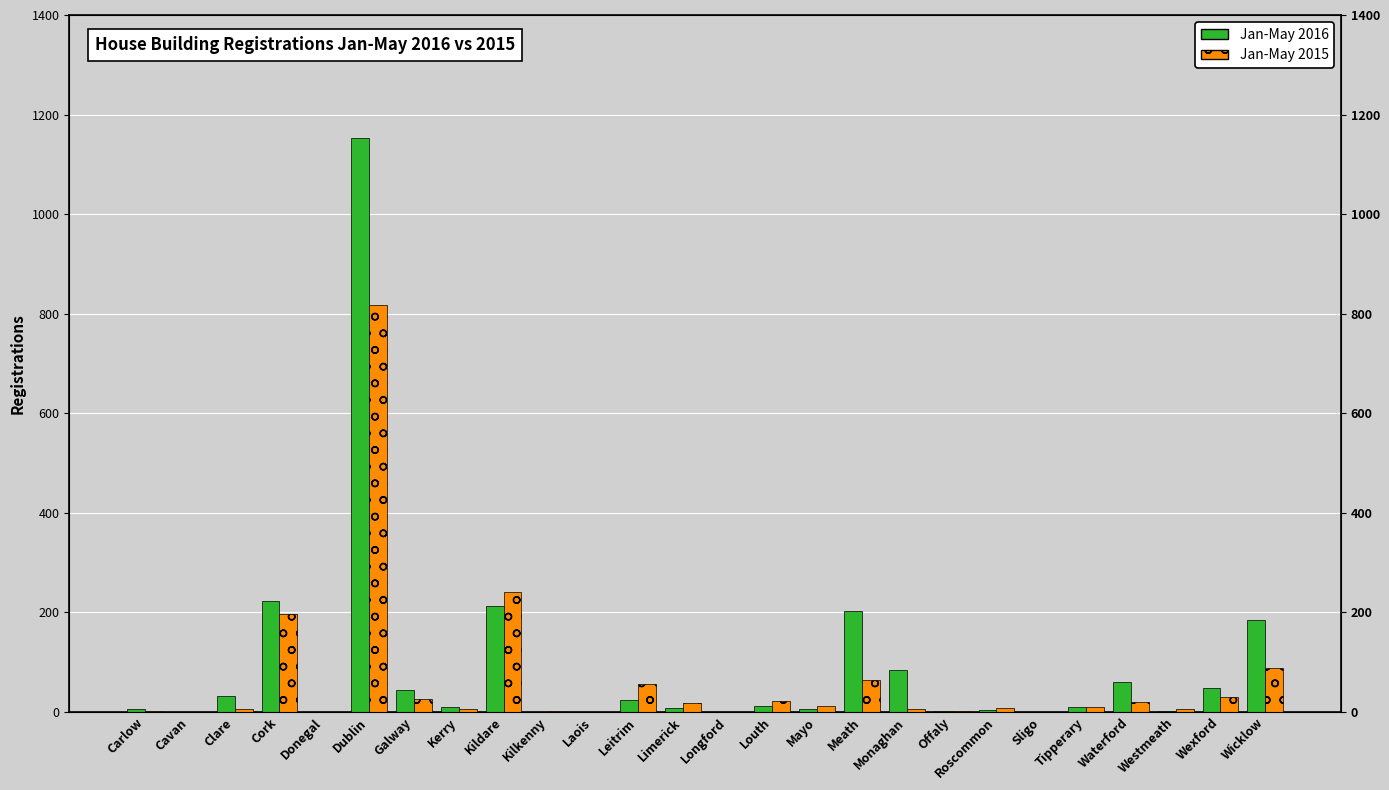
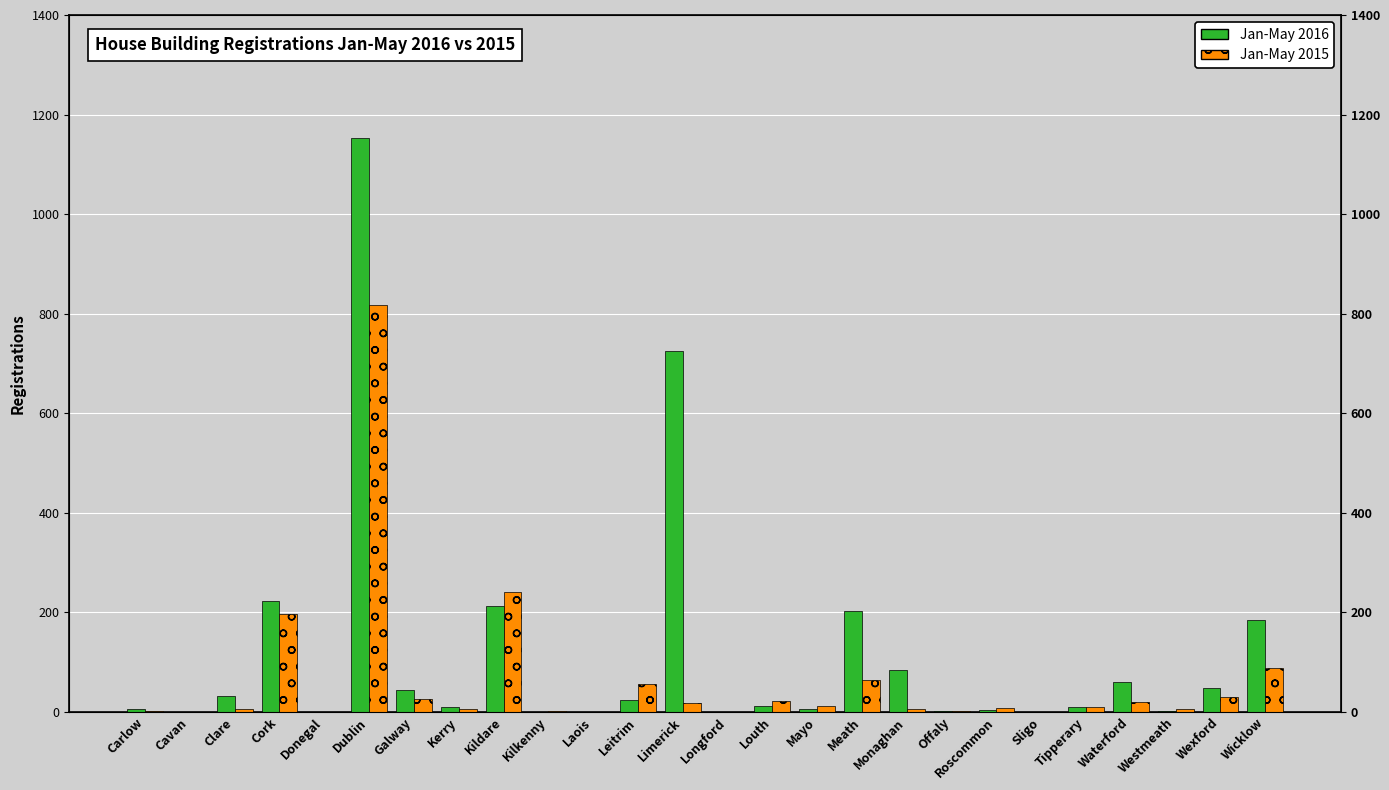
  {
    "Jan-May 2016": {
      "Cavan": 0,
      "Clare": 30,
      "Cork": 220,
      "Donegal": 0,
      "Dublin": 1150,
      "Galway": 40,
      "Kerry": 10,
      "Kildare": 210,
      "Kilkenny": 0,
      "Laois": 0,
      "Leitrim": 20,
-     "Limerick": 10,
+     "Limerick": 730,
      "Longford": 0,
      "Louth": 10,
      "Meath": 200,
      "Monaghan": 80,
      "Sligo": 0,
      "Tipperary": 10,
      "Waterford": 60,
      "Wexford": 50,
      "Wicklow": 190
    },
    "Jan-May 2015": {
      "Cavan": 0,
      "Cork": 200,
      "Donegal": 0,
      "Dublin": 820,
      "Galway": 30,
      "Kerry": 10,
      "Kildare": 240,
      "Laois": 0,
      "Leitrim": 60,
      "Limerick": 20,
      "Longford": 0,
      "Louth": 20,
      "Mayo": 10,
      "Meath": 60,
      "Roscommon": 10,
      "Sligo": 0,
      "Tipperary": 10,
      "Waterford": 20,
      "Wexford": 30,
      "Wicklow": 90
    }
  }
